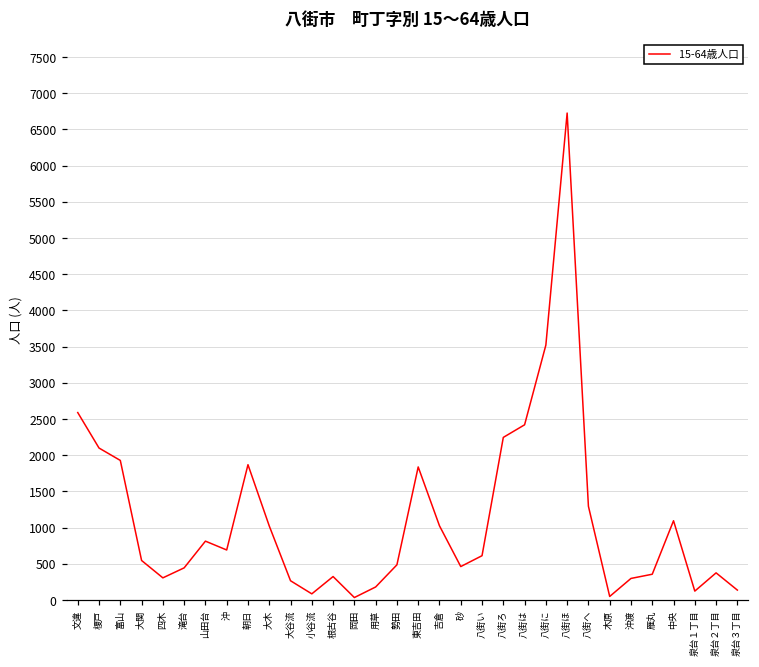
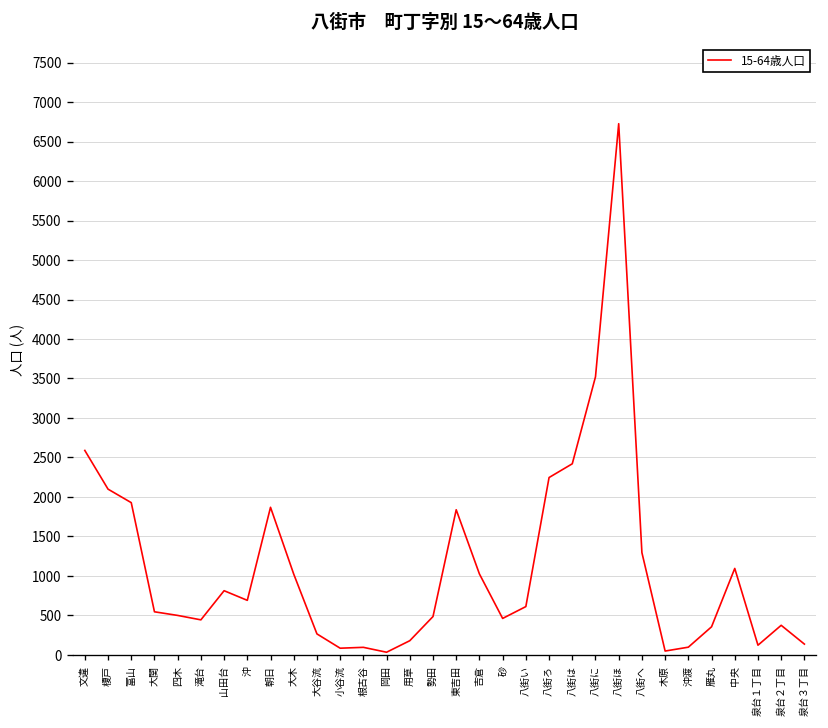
  {
    "文違": 2600,
    "榎戸": 2100,
    "富山": 1900,
    "大関": 500,
-   "四木": 300,
+   "四木": 500,
    "滝台": 400,
    "山田台": 800,
    "沖": 700,
    "朝日": 1900,
    "大木": 1000,
    "大谷流": 300,
    "小谷流": 100,
-   "根古谷": 300,
+   "根古谷": 100,
    "岡田": 0,
    "用草": 200,
    "勢田": 500,
    "東吉田": 1800,
    "吉倉": 1000,
    "砂": 500,
    "八街い": 600,
    "八街ろ": 2200,
    "八街は": 2400,
    "八街に": 3500,
    "八街ほ": 6700,
    "八街へ": 1300,
    "木原": 0,
-   "沖渡": 300,
+   "沖渡": 100,
    "雁丸": 400,
    "中央": 1100,
    "泉台１丁目": 100,
    "泉台２丁目": 400,
    "泉台３丁目": 100
  }
